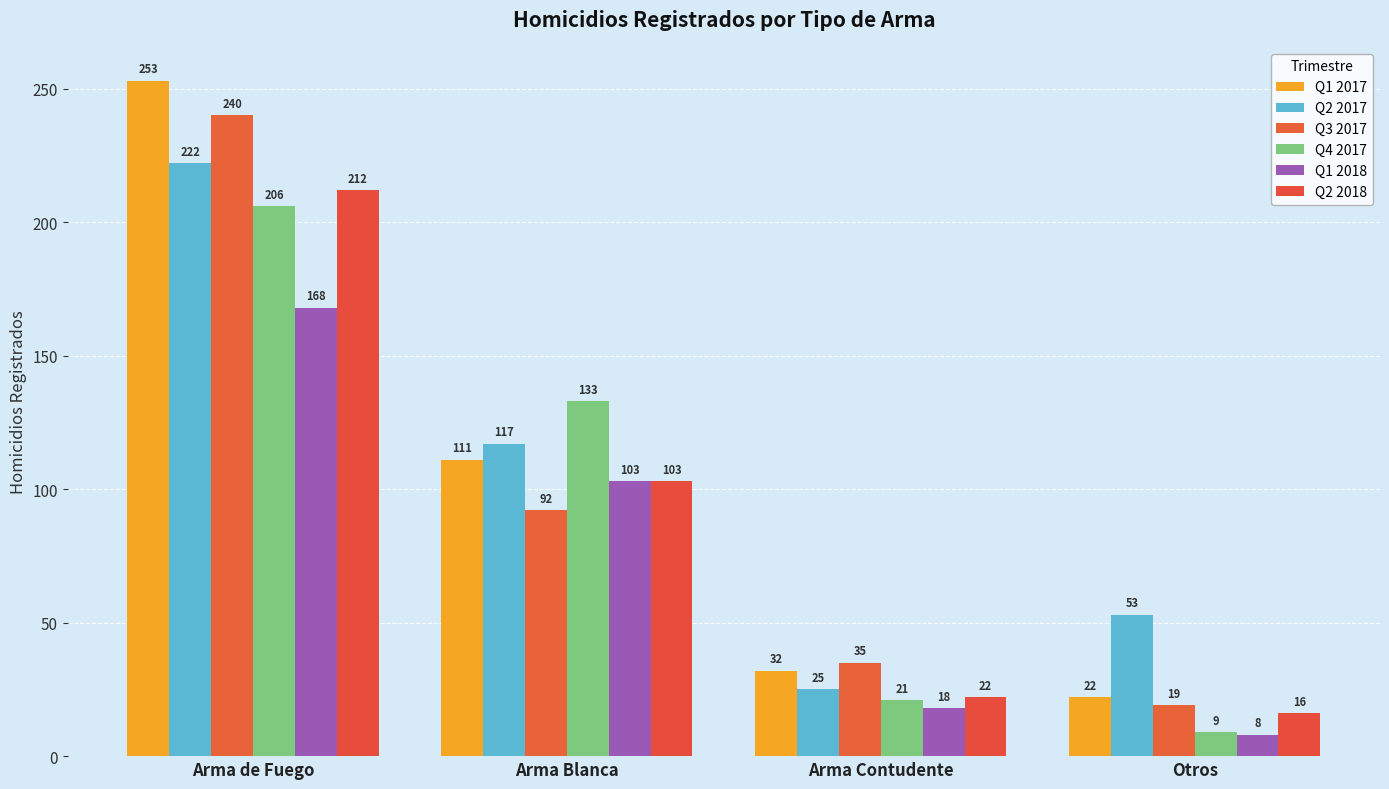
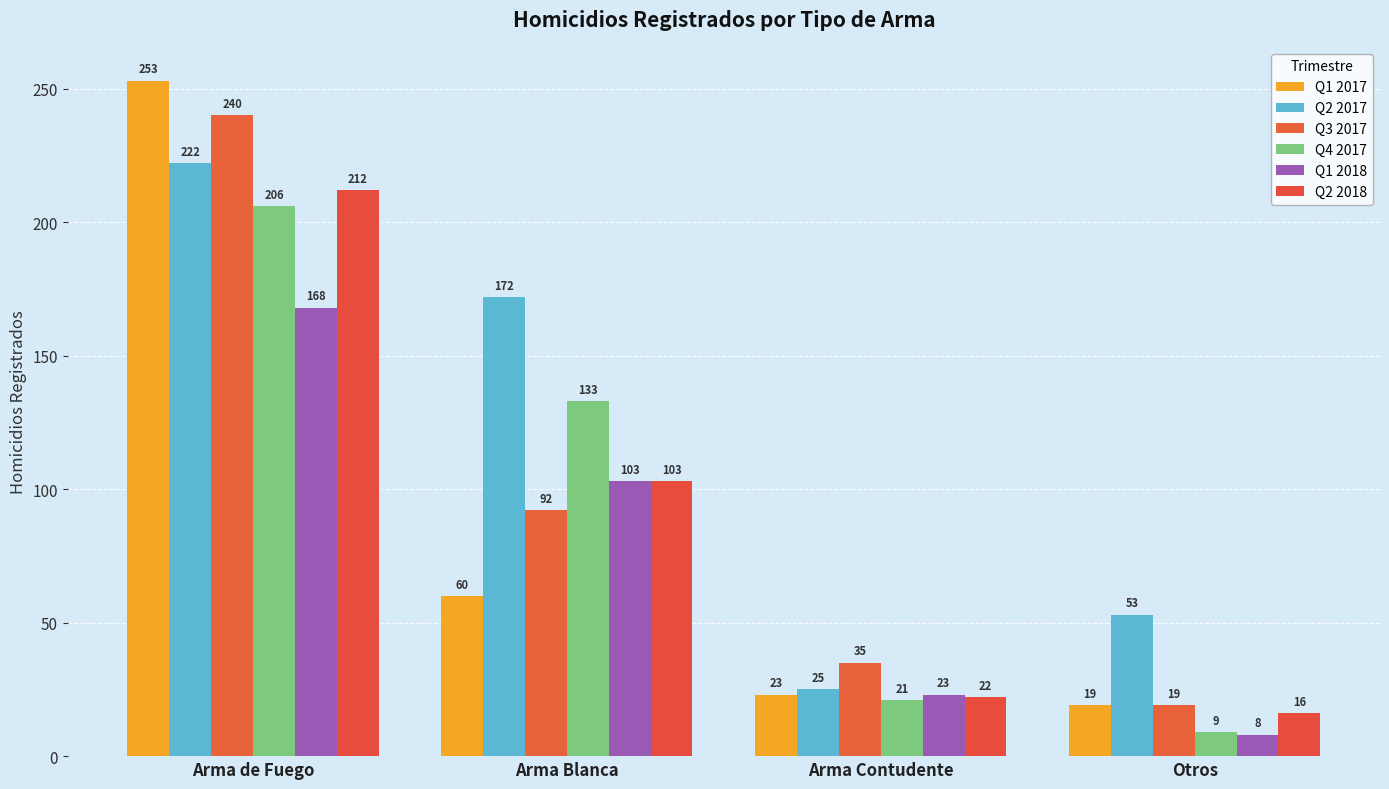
  {
    "Q1 2017": {
      "Arma de Fuego": 253,
-     "Arma Blanca": 111,
-     "Arma Contudente": 32,
-     "Otros": 22
+     "Arma Blanca": 60,
+     "Arma Contudente": 23,
+     "Otros": 19
    },
    "Q2 2017": {
      "Arma de Fuego": 222,
-     "Arma Blanca": 117,
+     "Arma Blanca": 172,
      "Arma Contudente": 25,
      "Otros": 53
    },
    "Q4 2017": {
      "Arma de Fuego": 206,
      "Arma Blanca": 133,
      "Arma Contudente": 21,
      "Otros": 9
    },
    "Q1 2018": {
      "Arma de Fuego": 168,
      "Arma Blanca": 103,
-     "Arma Contudente": 18,
+     "Arma Contudente": 23,
      "Otros": 8
    }
  }
